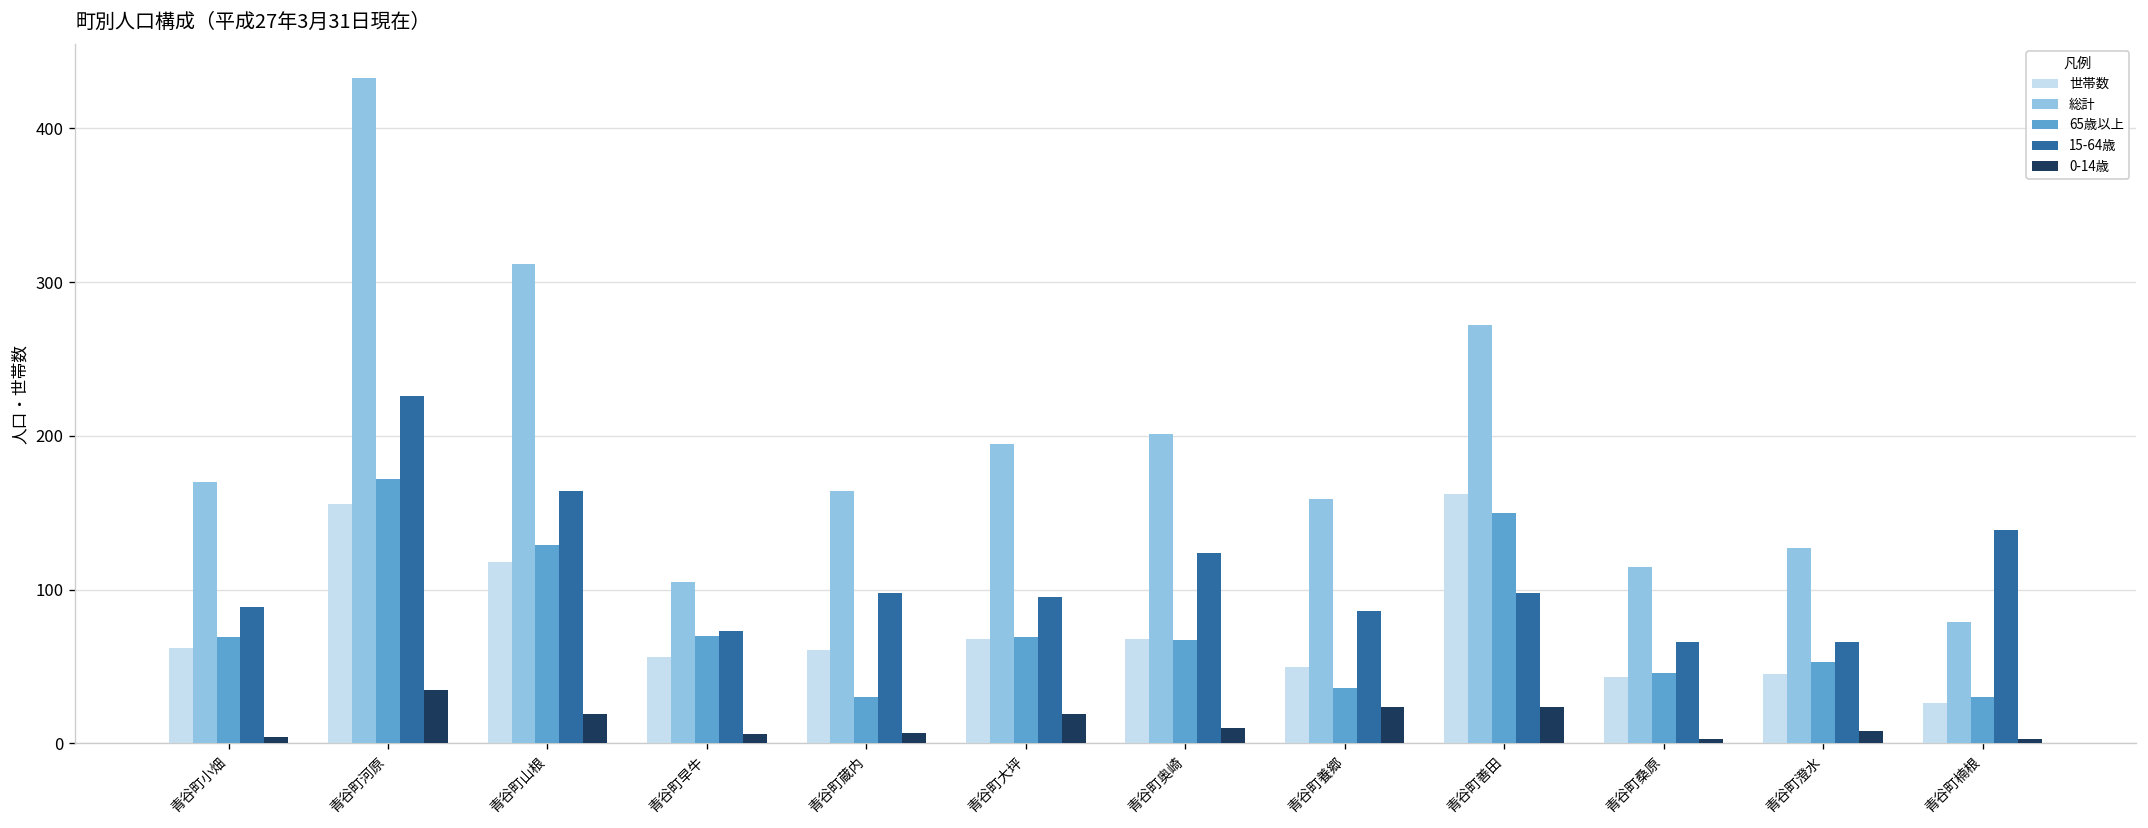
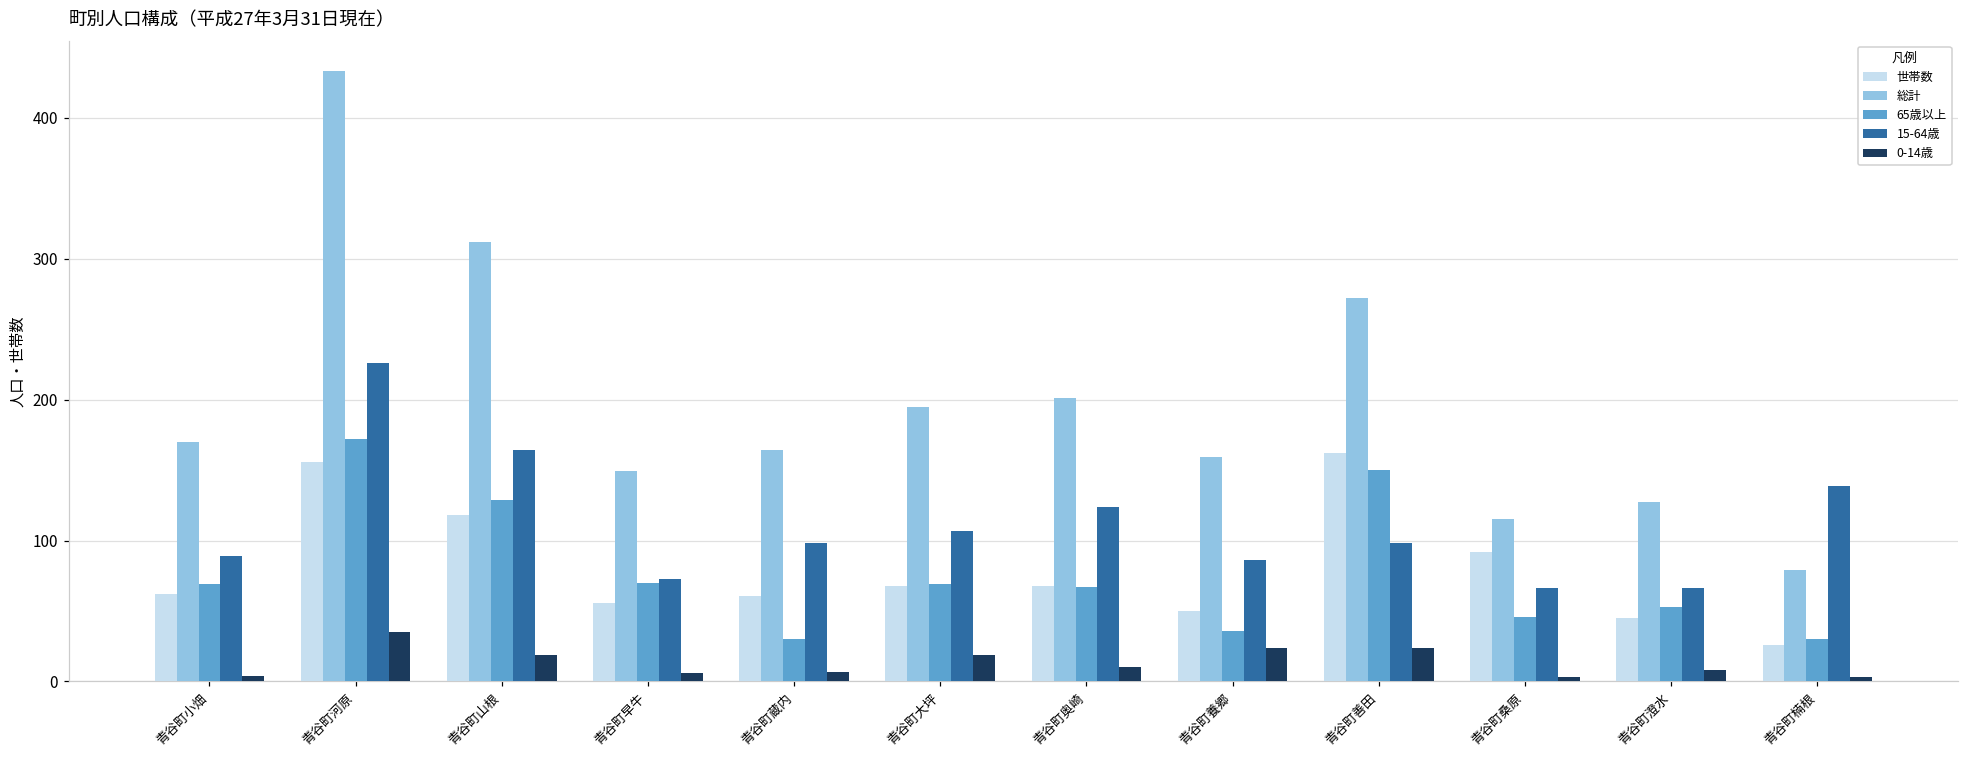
  {
    "世帯数": {
      "青谷町小畑": 62,
      "青谷町河原": 156,
      "青谷町山根": 118,
      "青谷町早牛": 56,
      "青谷町蔵内": 61,
      "青谷町大坪": 68,
      "青谷町奥崎": 68,
      "青谷町養郷": 50,
      "青谷町善田": 162,
-     "青谷町桑原": 43,
+     "青谷町桑原": 92,
      "青谷町澄水": 45,
      "青谷町楠根": 26
    },
    "総計": {
      "青谷町小畑": 170,
      "青谷町河原": 433,
      "青谷町山根": 312,
-     "青谷町早牛": 105,
+     "青谷町早牛": 149,
      "青谷町蔵内": 164,
      "青谷町大坪": 195,
      "青谷町奥崎": 201,
      "青谷町養郷": 159,
      "青谷町善田": 272,
      "青谷町桑原": 115,
      "青谷町澄水": 127,
      "青谷町楠根": 79
    },
    "65歳以上": {
      "青谷町小畑": 69,
      "青谷町河原": 172,
      "青谷町山根": 129,
      "青谷町早牛": 70,
      "青谷町蔵内": 30,
      "青谷町大坪": 69,
      "青谷町奥崎": 67,
      "青谷町養郷": 36,
      "青谷町善田": 150,
      "青谷町桑原": 46,
      "青谷町澄水": 53,
      "青谷町楠根": 30
    },
    "15-64歳": {
      "青谷町小畑": 89,
      "青谷町河原": 226,
      "青谷町山根": 164,
      "青谷町早牛": 73,
      "青谷町蔵内": 98,
-     "青谷町大坪": 95,
+     "青谷町大坪": 107,
      "青谷町奥崎": 124,
      "青谷町養郷": 86,
      "青谷町善田": 98,
      "青谷町桑原": 66,
      "青谷町澄水": 66,
      "青谷町楠根": 139
    },
    "0-14歳": {
      "青谷町小畑": 4,
      "青谷町河原": 35,
      "青谷町山根": 19,
      "青谷町早牛": 6,
      "青谷町蔵内": 7,
      "青谷町大坪": 19,
      "青谷町奥崎": 10,
      "青谷町養郷": 24,
      "青谷町善田": 24,
      "青谷町桑原": 3,
      "青谷町澄水": 8,
      "青谷町楠根": 3
    }
  }
